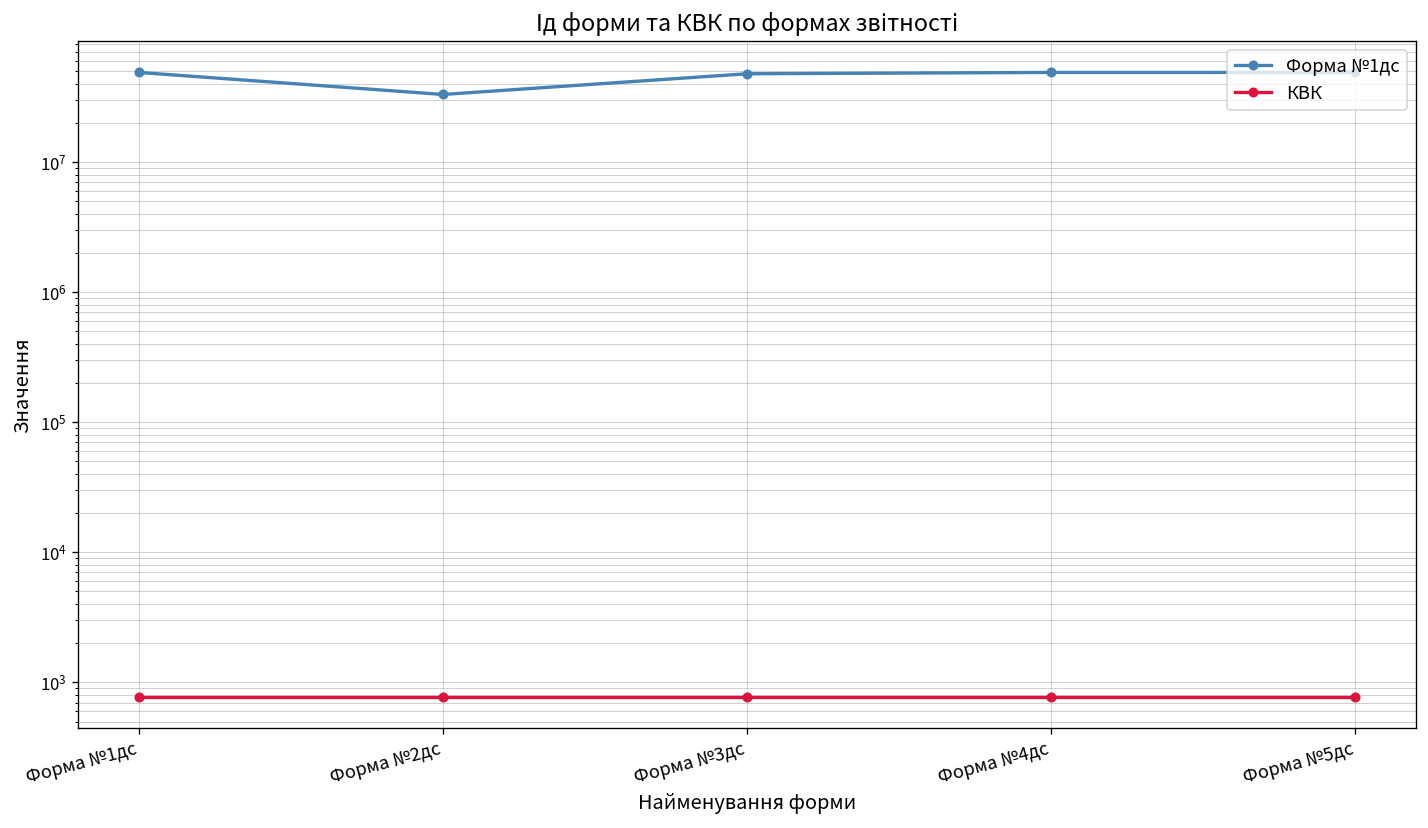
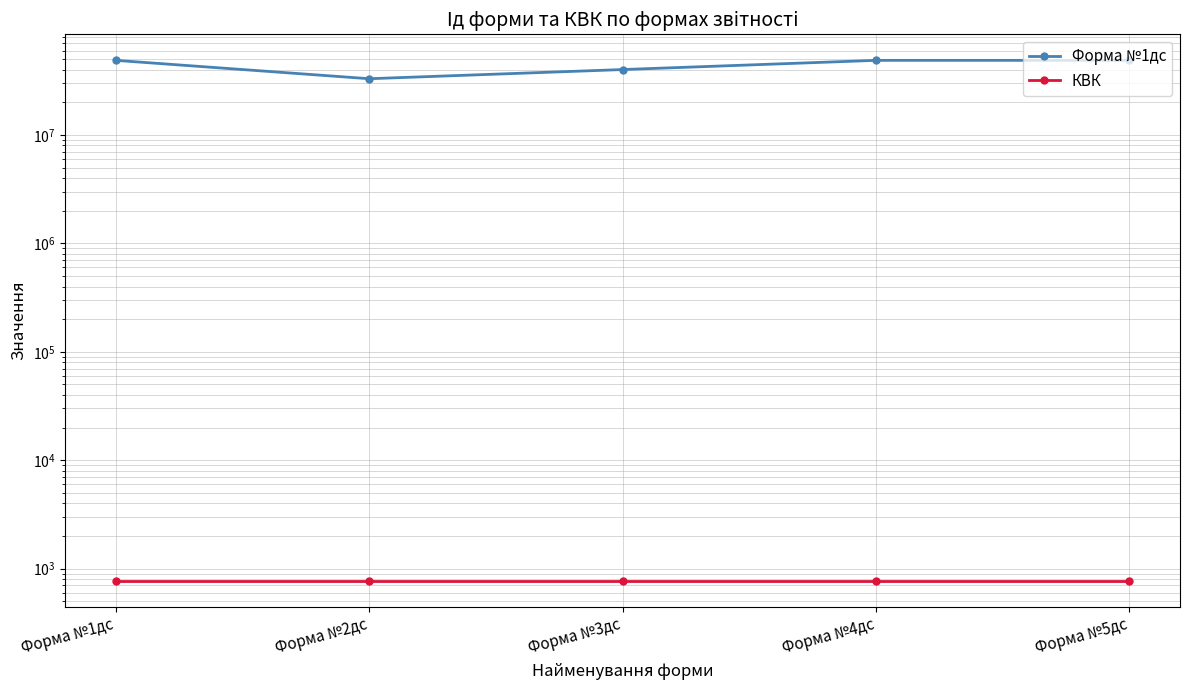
  {
    "Форма №1дс": {
      "Форма №1дс": 50000000,
      "Форма №2дс": 33000000,
-     "Форма №3дс": 50000000,
+     "Форма №3дс": 40000000,
      "Форма №4дс": 50000000
    },
    "КВК": {
      "Форма №1дс": 800,
      "Форма №2дс": 800,
      "Форма №3дс": 800,
      "Форма №4дс": 800,
      "Форма №5дс": 800
    }
  }
